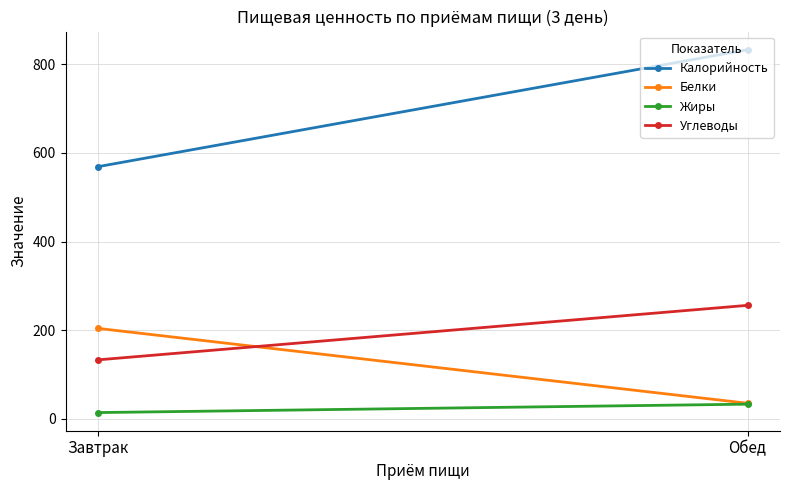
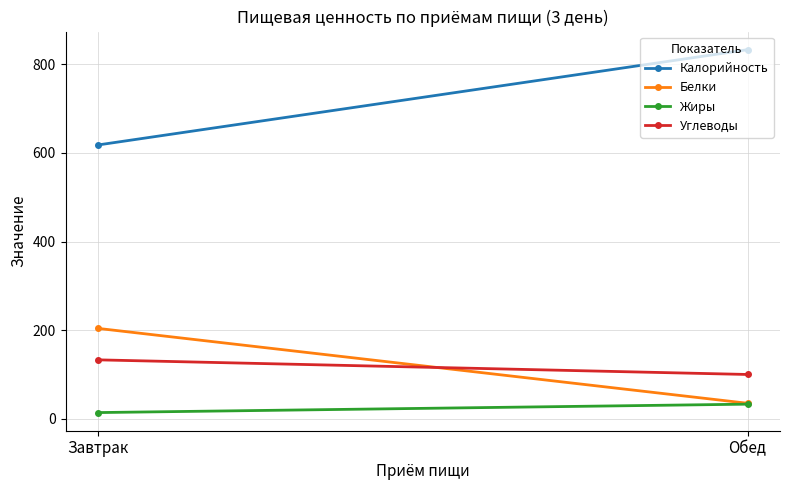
  {
    "Калорийность": {
-     "Завтрак": 570
+     "Завтрак": 620
    },
    "Белки": {
      "Завтрак": 200
    },
    "Жиры": {
      "Завтрак": 10
    },
    "Углеводы": {
      "Завтрак": 130,
-     "Обед": 260
+     "Обед": 100
    }
  }
